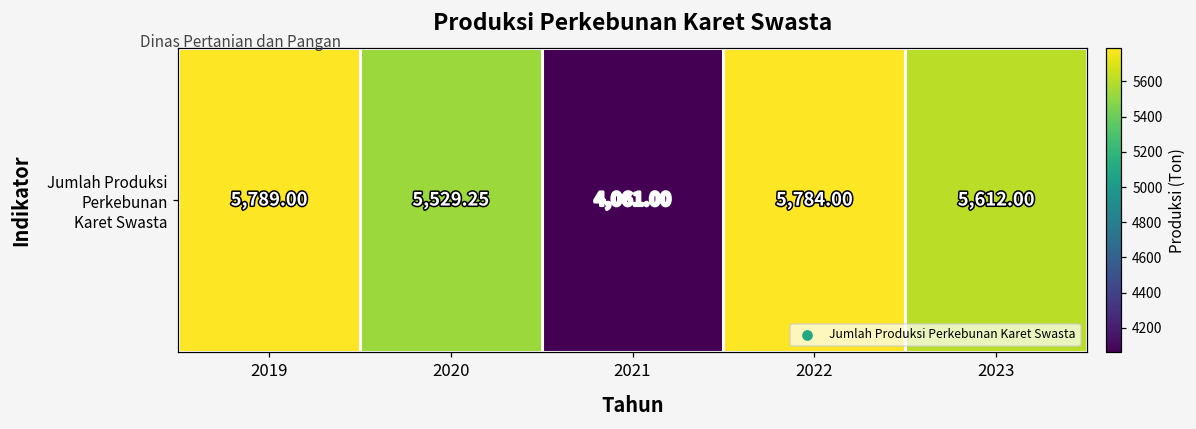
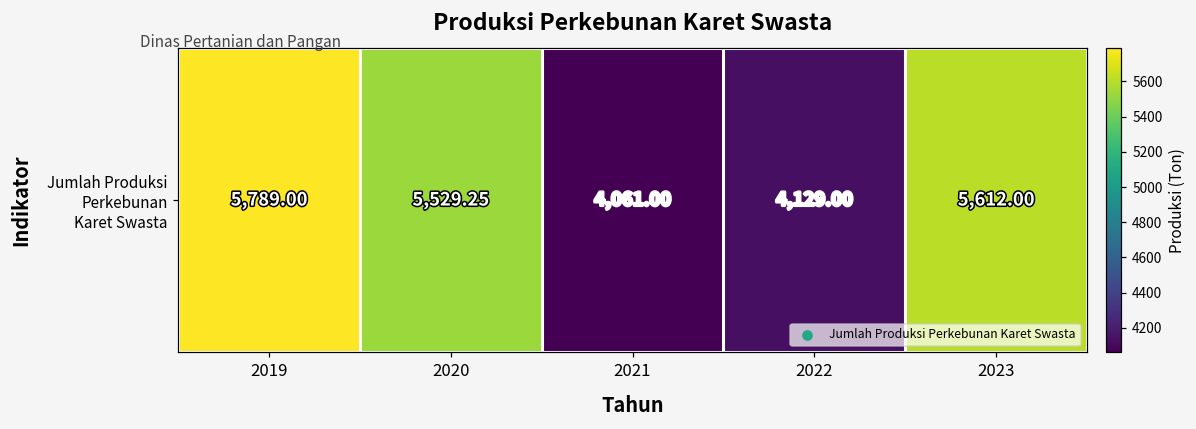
  {
    "Jumlah Produksi Perkebunan Karet Swasta": {
      "2019": "5,789.00",
      "2020": "5,529.25",
-     "2022": "5,784.00",
+     "2022": "4,129.00",
      "2023": "5,612.00"
    }
  }
